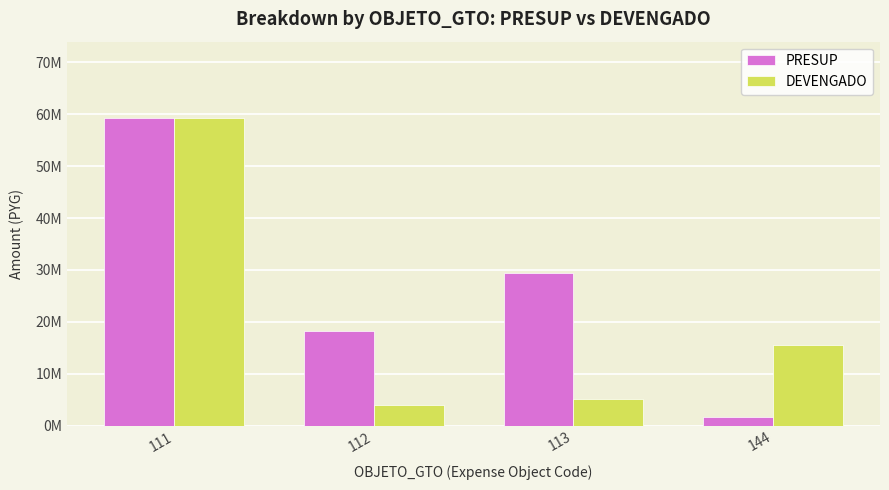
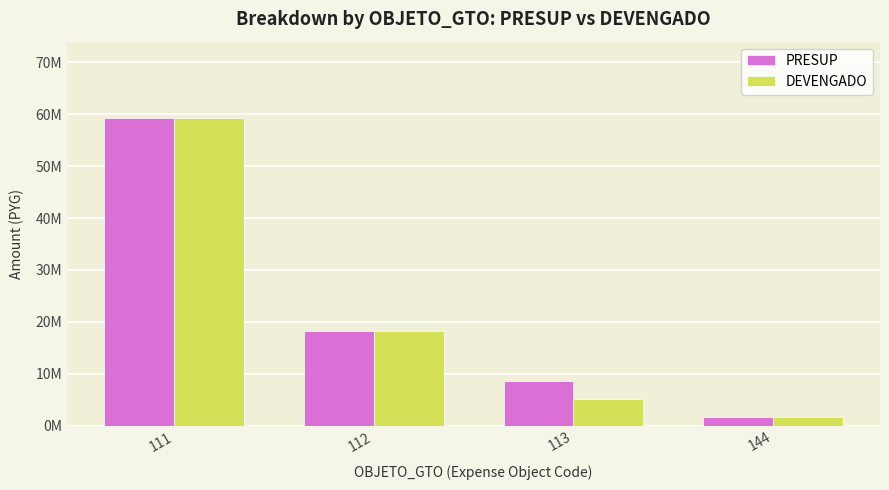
  {
    "PRESUP": {
      "111": 59000000,
      "112": 18000000,
-     "113": 29000000,
+     "113": 9000000,
      "144": 2000000
    },
    "DEVENGADO": {
      "111": 59000000,
-     "112": 4000000,
+     "112": 18000000,
      "113": 5000000,
-     "144": 15000000
+     "144": 2000000
    }
  }
